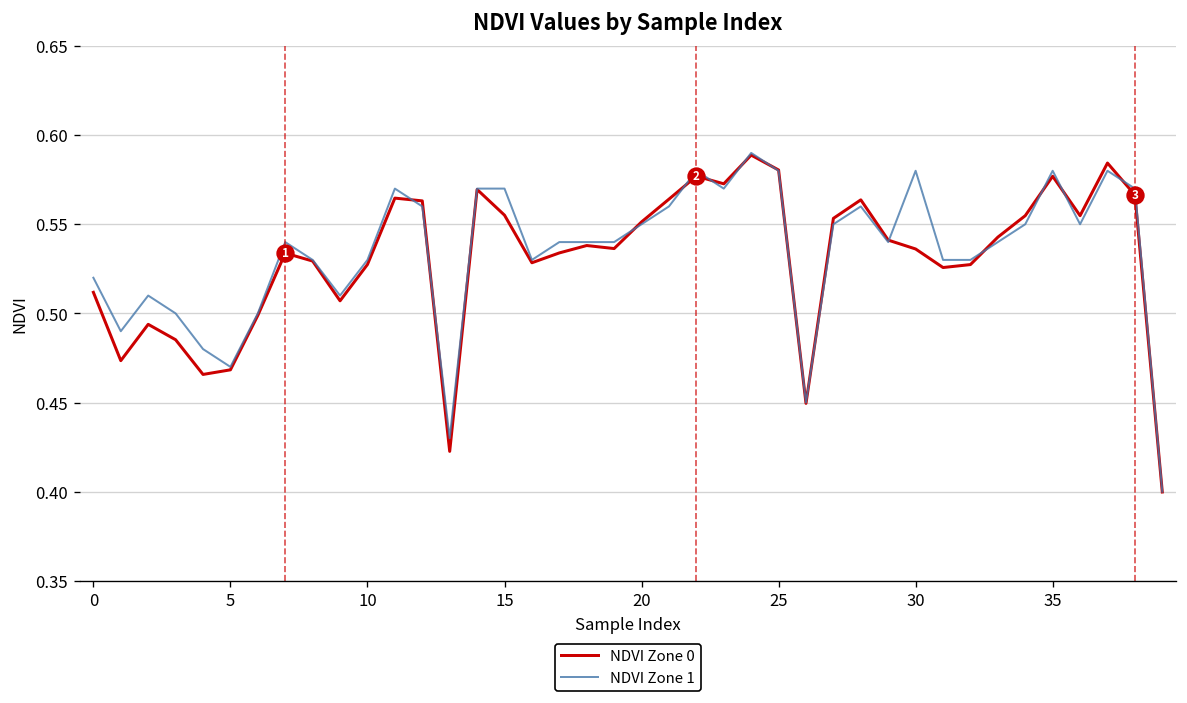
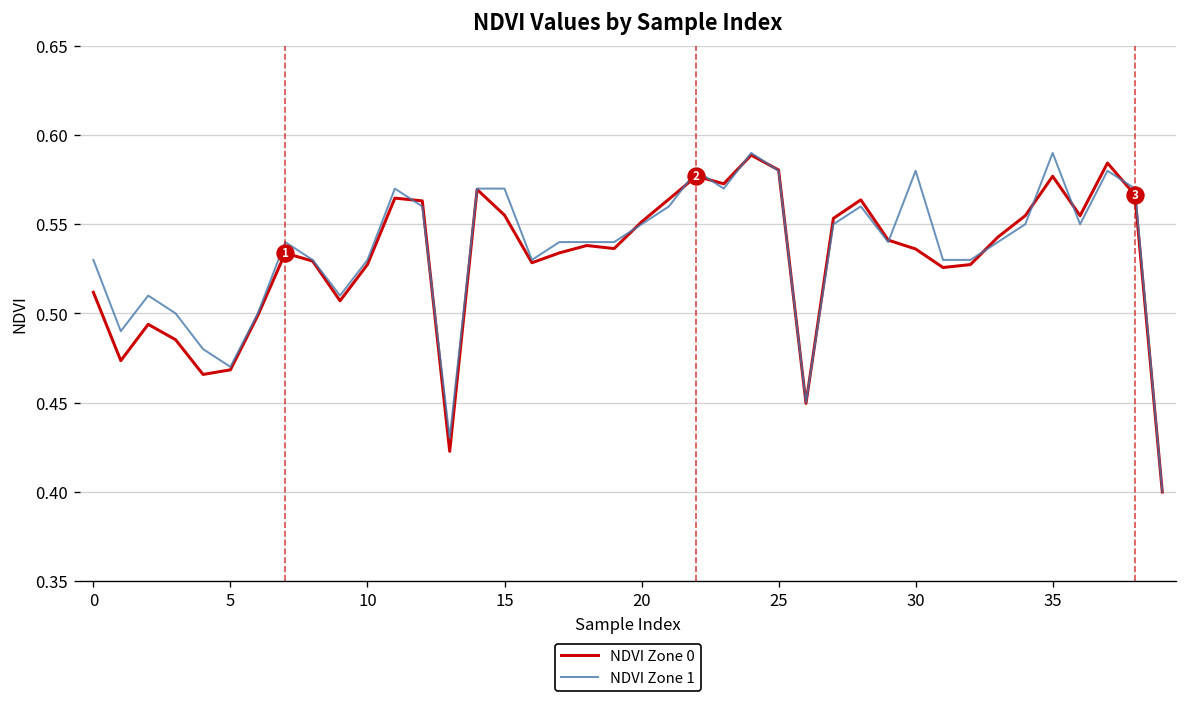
  {
    "NDVI Zone 1": {
-     "0": 0.52,
+     "0": 0.53,
      "10": 0.53,
      "15": 0.57,
      "30": 0.58,
-     "35": 0.58
+     "35": 0.59
    }
  }
